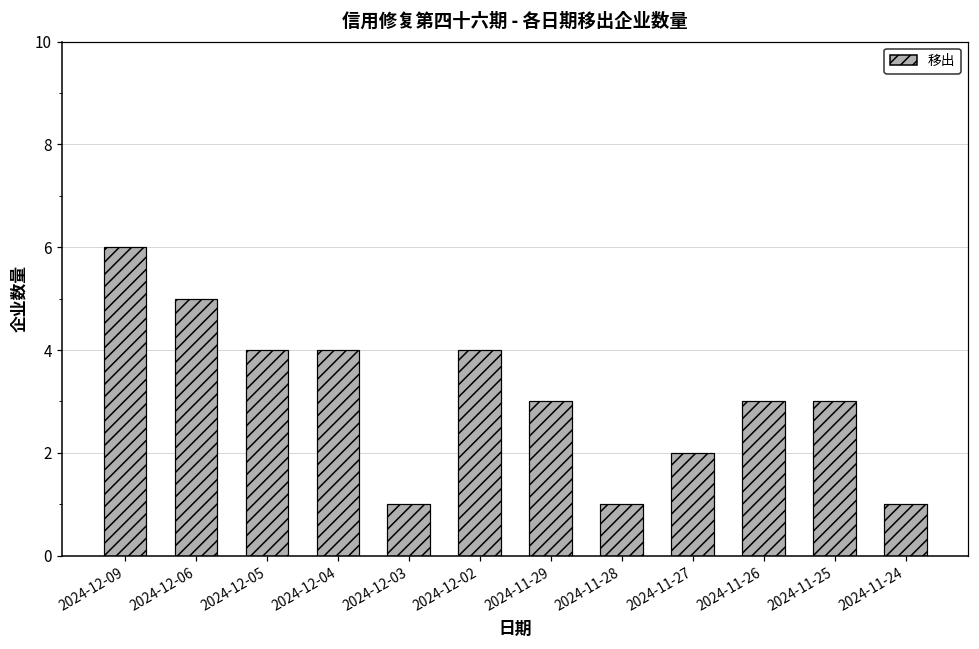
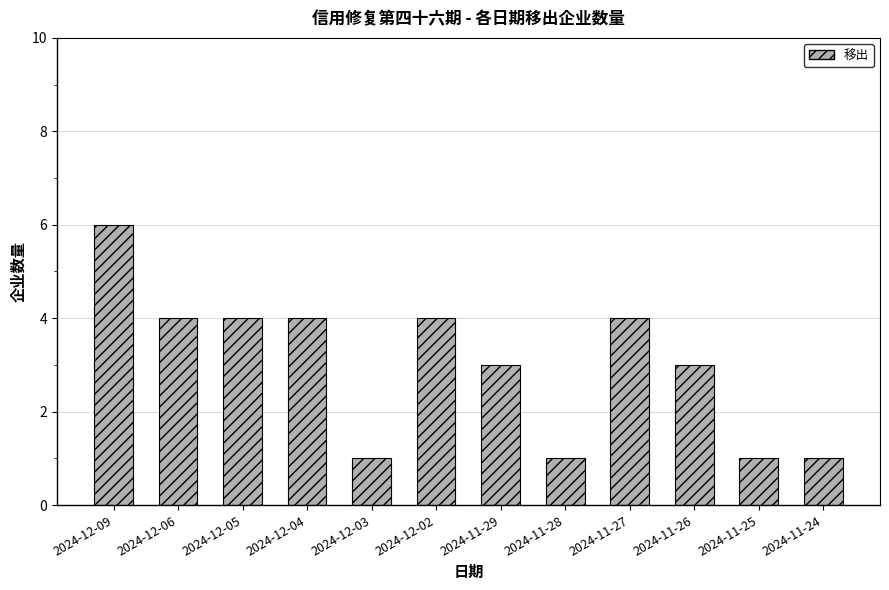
  {
    "2024-12-09": 6,
-   "2024-12-06": 5,
+   "2024-12-06": 4,
    "2024-12-05": 4,
    "2024-12-04": 4,
    "2024-12-03": 1,
    "2024-12-02": 4,
    "2024-11-29": 3,
    "2024-11-28": 1,
-   "2024-11-27": 2,
+   "2024-11-27": 4,
    "2024-11-26": 3,
-   "2024-11-25": 3,
+   "2024-11-25": 1,
    "2024-11-24": 1
  }
